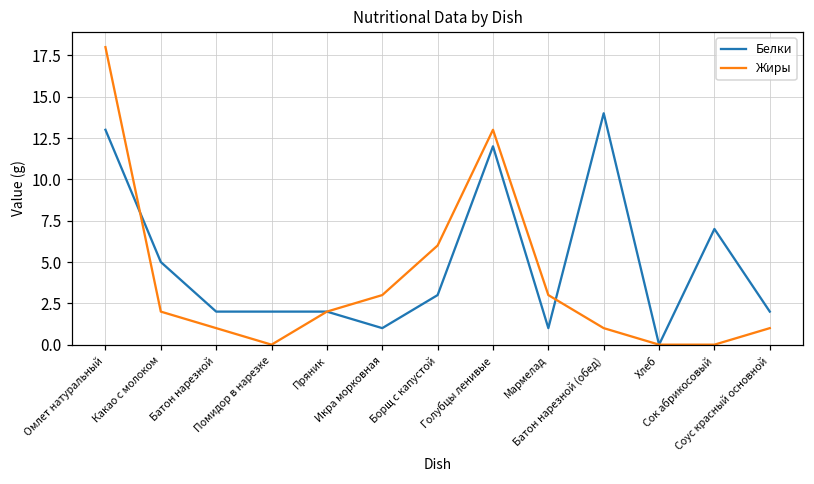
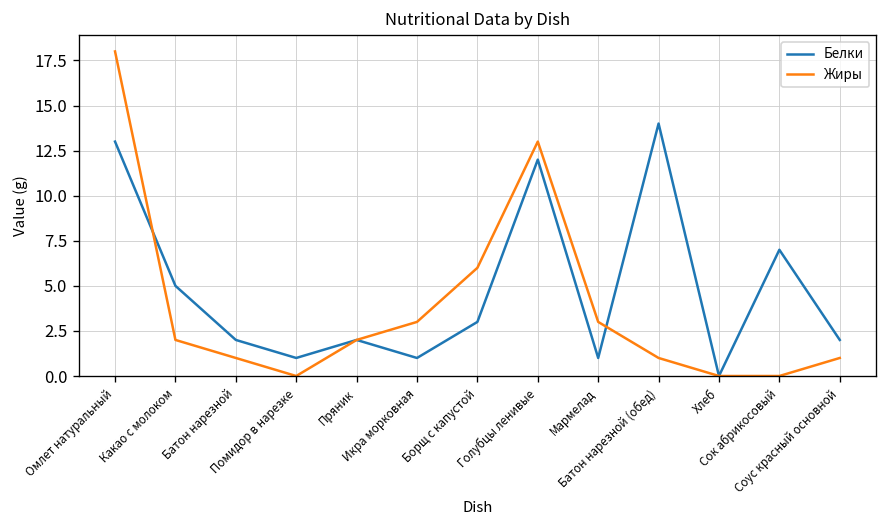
  {
    "Белки": {
      "Омлет натуральный": 13,
      "Какао с молоком": 5,
      "Батон нарезной": 2,
-     "Помидор в нарезке": 2,
+     "Помидор в нарезке": 1,
      "Икра морковная": 1,
      "Борщ с капустой": 3,
      "Голубцы ленивые": 12,
      "Мармелад": 1,
      "Батон нарезной (обед)": 14,
      "Сок абрикосовый": 7,
      "Соус красный основной": 2
    },
    "Жиры": {
      "Омлет натуральный": 18,
      "Какао с молоком": 2,
      "Батон нарезной": 1,
      "Помидор в нарезке": 0,
      "Икра морковная": 3,
      "Борщ с капустой": 6,
      "Голубцы ленивые": 13,
      "Мармелад": 3,
      "Батон нарезной (обед)": 1,
      "Сок абрикосовый": 0,
      "Соус красный основной": 1
    }
  }
